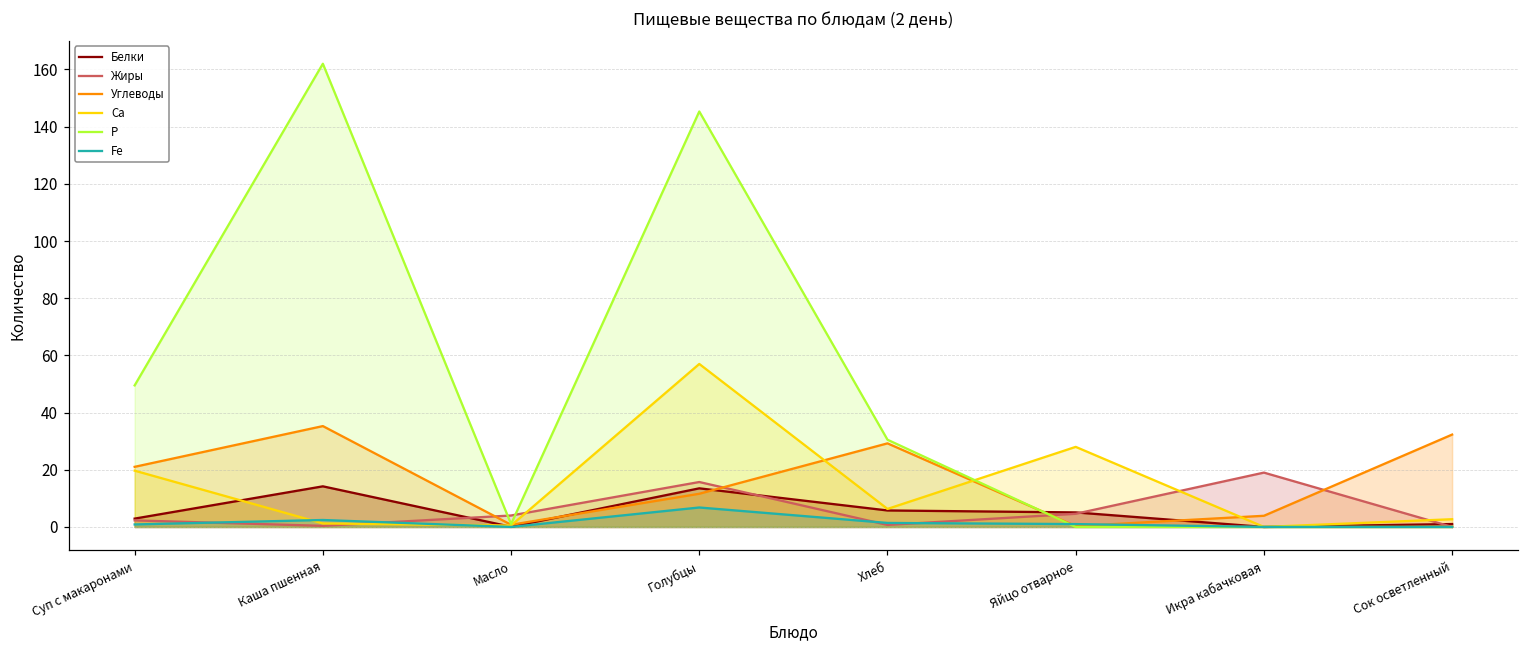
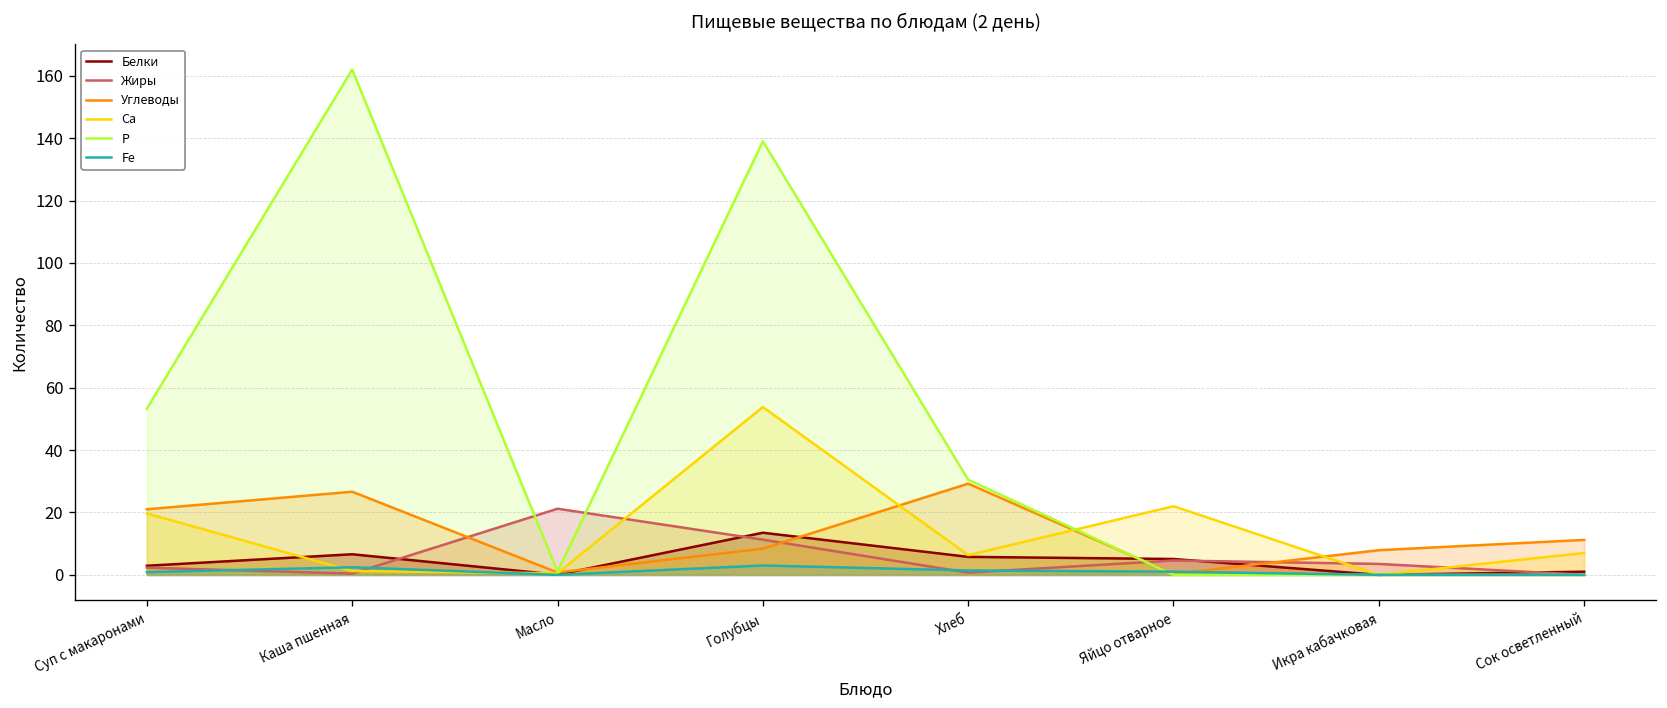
  {
    "Белки": {
-     "Каша пшенная": 14,
+     "Каша пшенная": 7,
      "Голубцы": 14,
      "Сок осветленный": 1
    },
    "Жиры": {
-     "Масло": 4,
-     "Голубцы": 16,
-     "Икра кабачковая": 19
+     "Масло": 21,
+     "Голубцы": 11,
+     "Икра кабачковая": 4
    },
    "Углеводы": {
      "Суп с макаронами": 21,
-     "Каша пшенная": 35,
-     "Голубцы": 12,
+     "Каша пшенная": 27,
+     "Голубцы": 8,
      "Хлеб": 29,
-     "Икра кабачковая": 4,
-     "Сок осветленный": 32
+     "Икра кабачковая": 8,
+     "Сок осветленный": 11
    },
    "Са": {
      "Суп с макаронами": 20,
-     "Голубцы": 57,
-     "Яйцо отварное": 28,
-     "Сок осветленный": 3
+     "Голубцы": 54,
+     "Яйцо отварное": 22,
+     "Сок осветленный": 7
    },
    "Р": {
-     "Суп с макаронами": 50,
+     "Суп с макаронами": 53,
      "Каша пшенная": 162,
-     "Голубцы": 145,
+     "Голубцы": 139,
      "Хлеб": 31
    },
    "Fe": {
      "Суп с макаронами": 1,
      "Каша пшенная": 2,
-     "Голубцы": 7
+     "Голубцы": 3
    }
  }
